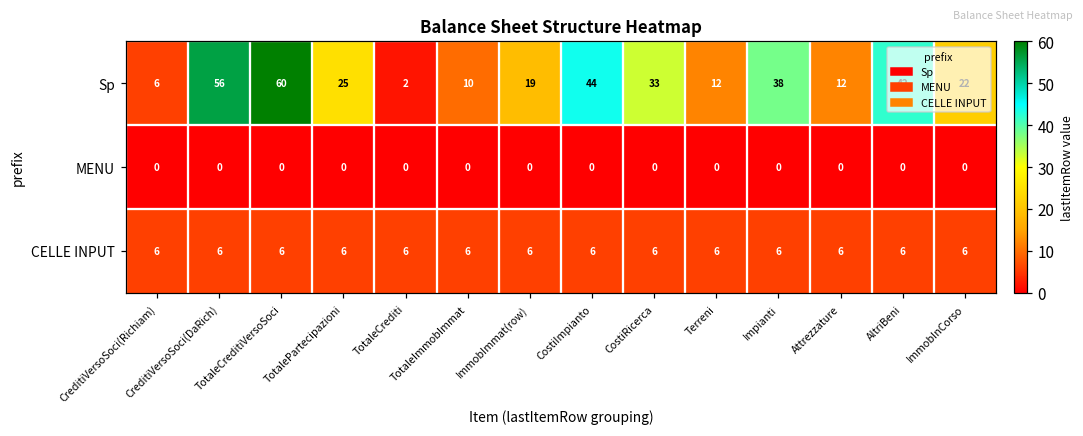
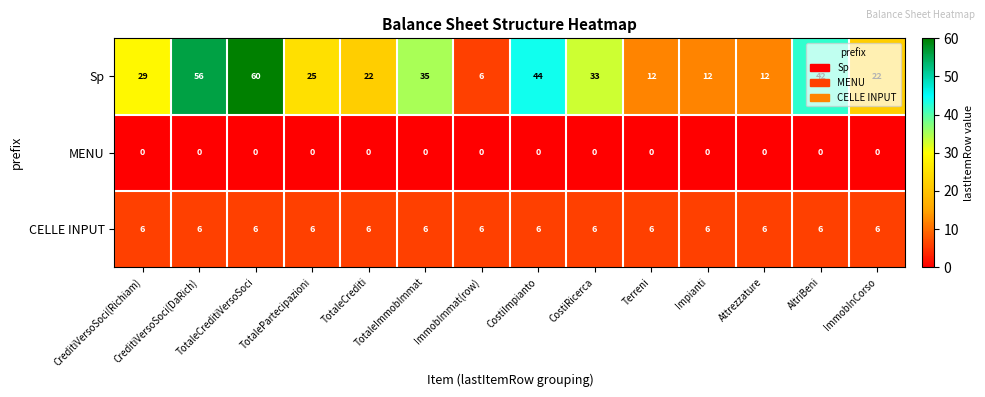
  {
    "Sp": {
-     "CreditiVersoSoci(Richiam)": 6,
+     "CreditiVersoSoci(Richiam)": 29,
      "CreditiVersoSoci(DaRich)": 56,
      "TotaleCreditiVersoSoci": 60,
      "TotalePartecipazioni": 25,
-     "TotaleCrediti": 2,
-     "TotaleImmobImmat": 10,
-     "ImmobImmat(row)": 19,
+     "TotaleCrediti": 22,
+     "TotaleImmobImmat": 35,
+     "ImmobImmat(row)": 6,
      "CostiImpianto": 44,
      "CostiRicerca": 33,
      "Terreni": 12,
-     "Impianti": 38,
+     "Impianti": 12,
      "Attrezzature": 12
    },
    "MENU": {
      "CreditiVersoSoci(Richiam)": 0,
      "CreditiVersoSoci(DaRich)": 0,
      "TotaleCreditiVersoSoci": 0,
      "TotalePartecipazioni": 0,
      "TotaleCrediti": 0,
      "TotaleImmobImmat": 0,
      "ImmobImmat(row)": 0,
      "CostiImpianto": 0,
      "CostiRicerca": 0,
      "Terreni": 0,
      "Impianti": 0,
      "Attrezzature": 0,
      "AltriBeni": 0,
      "ImmobInCorso": 0
    },
    "CELLE INPUT": {
      "CreditiVersoSoci(Richiam)": 6,
      "CreditiVersoSoci(DaRich)": 6,
      "TotaleCreditiVersoSoci": 6,
      "TotalePartecipazioni": 6,
      "TotaleCrediti": 6,
      "TotaleImmobImmat": 6,
      "ImmobImmat(row)": 6,
      "CostiImpianto": 6,
      "CostiRicerca": 6,
      "Terreni": 6,
      "Impianti": 6,
      "Attrezzature": 6,
      "AltriBeni": 6,
      "ImmobInCorso": 6
    }
  }
